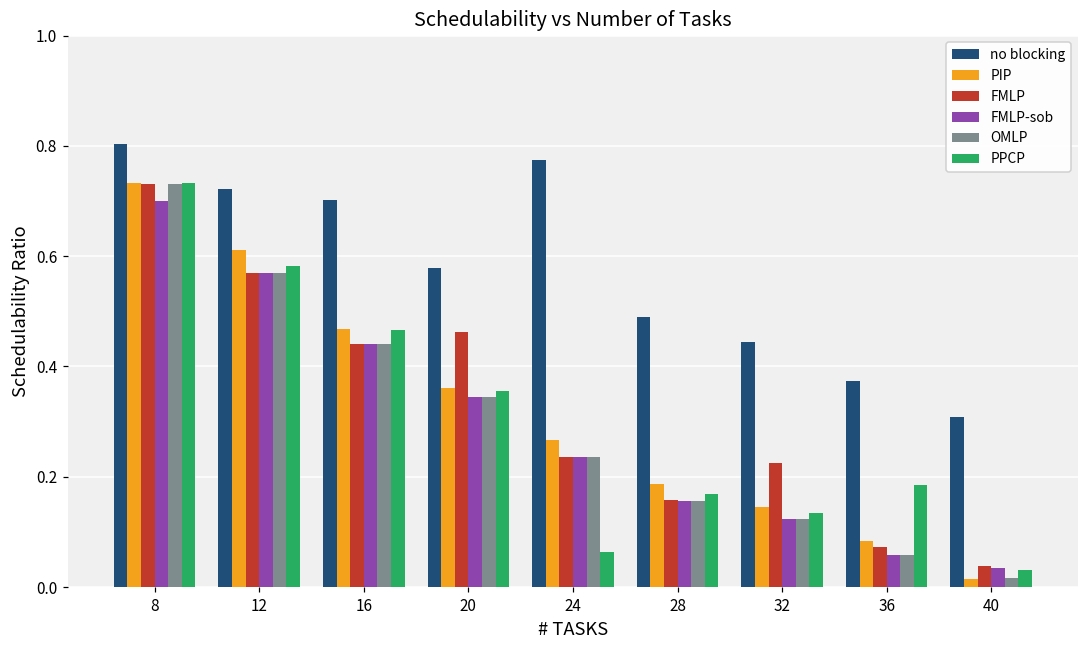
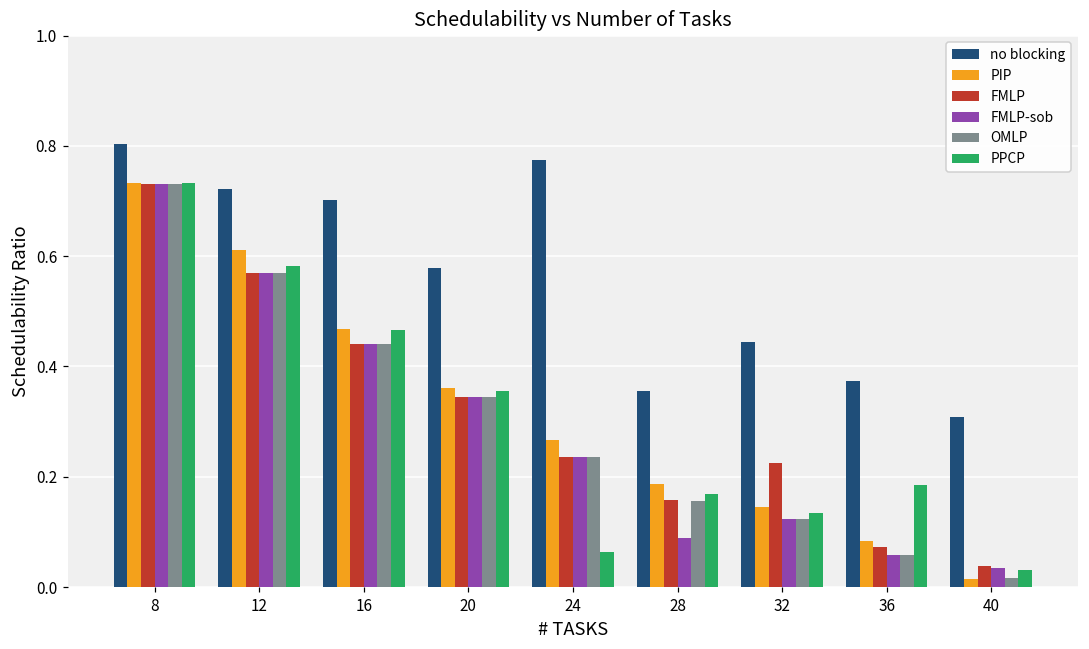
  {
    "no blocking": {
      "8": 0.80,
      "12": 0.72,
      "16": 0.70,
      "20": 0.58,
      "24": 0.77,
-     "28": 0.49,
+     "28": 0.36,
      "32": 0.44,
      "36": 0.37,
      "40": 0.31
    },
    "PIP": {
      "8": 0.73,
      "12": 0.61,
      "16": 0.47,
      "20": 0.36,
      "24": 0.27,
      "28": 0.19,
      "32": 0.15,
      "36": 0.08,
      "40": 0.01
    },
    "FMLP": {
      "8": 0.73,
      "12": 0.57,
      "16": 0.44,
-     "20": 0.46,
+     "20": 0.35,
      "24": 0.24,
      "28": 0.16,
      "32": 0.23,
      "36": 0.07,
      "40": 0.04
    },
    "FMLP-sob": {
-     "8": 0.70,
+     "8": 0.73,
      "12": 0.57,
      "16": 0.44,
      "20": 0.35,
      "24": 0.24,
-     "28": 0.16,
+     "28": 0.09,
      "32": 0.12,
      "36": 0.06,
      "40": 0.04
    },
    "OMLP": {
      "8": 0.73,
      "12": 0.57,
      "16": 0.44,
      "20": 0.35,
      "24": 0.24,
      "28": 0.16,
      "32": 0.12,
      "36": 0.06,
      "40": 0.02
    },
    "PPCP": {
      "8": 0.73,
      "12": 0.58,
      "16": 0.47,
      "20": 0.36,
      "24": 0.06,
      "28": 0.17,
      "32": 0.13,
      "36": 0.18,
      "40": 0.03
    }
  }
